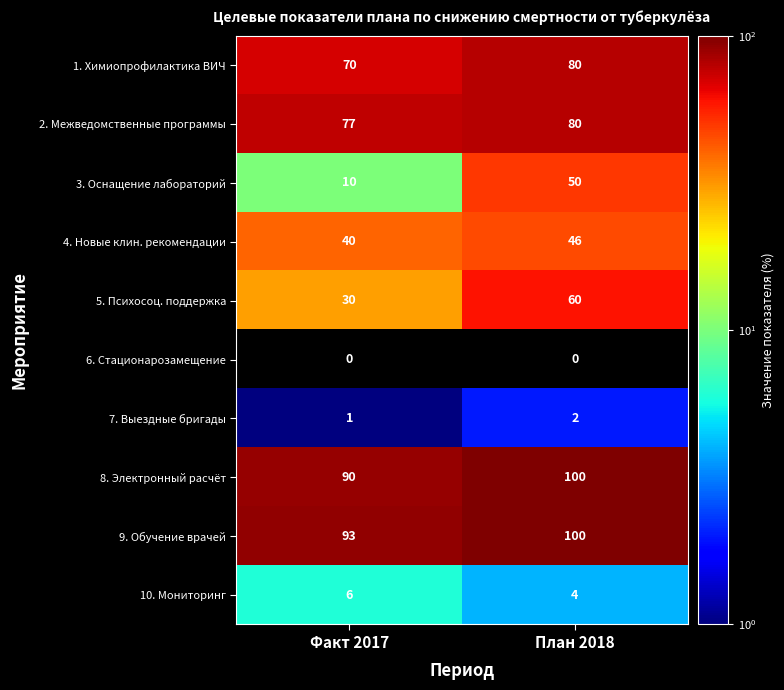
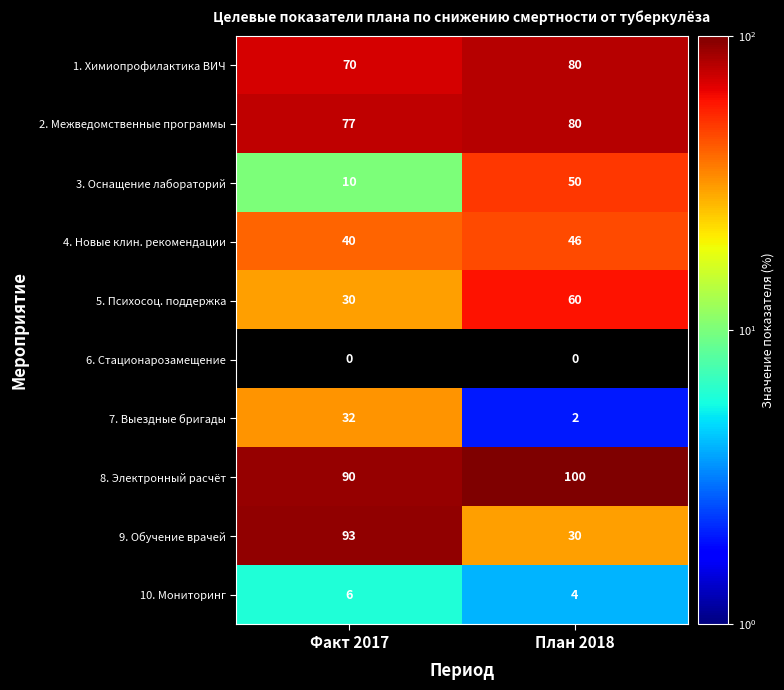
  {
    "1. Химиопрофилактика ВИЧ": {
      "Факт 2017": 70,
      "План 2018": 80
    },
    "2. Межведомственные программы": {
      "Факт 2017": 77,
      "План 2018": 80
    },
    "3. Оснащение лабораторий": {
      "Факт 2017": 10,
      "План 2018": 50
    },
    "4. Новые клин. рекомендации": {
      "Факт 2017": 40,
      "План 2018": 46
    },
    "5. Психосоц. поддержка": {
      "Факт 2017": 30,
      "План 2018": 60
    },
    "6. Стационарозамещение": {
      "Факт 2017": 0,
      "План 2018": 0
    },
    "7. Выездные бригады": {
-     "Факт 2017": 1,
+     "Факт 2017": 32,
      "План 2018": 2
    },
    "8. Электронный расчёт": {
      "Факт 2017": 90,
      "План 2018": 100
    },
    "9. Обучение врачей": {
      "Факт 2017": 93,
-     "План 2018": 100
+     "План 2018": 30
    },
    "10. Мониторинг": {
      "Факт 2017": 6,
      "План 2018": 4
    }
  }
